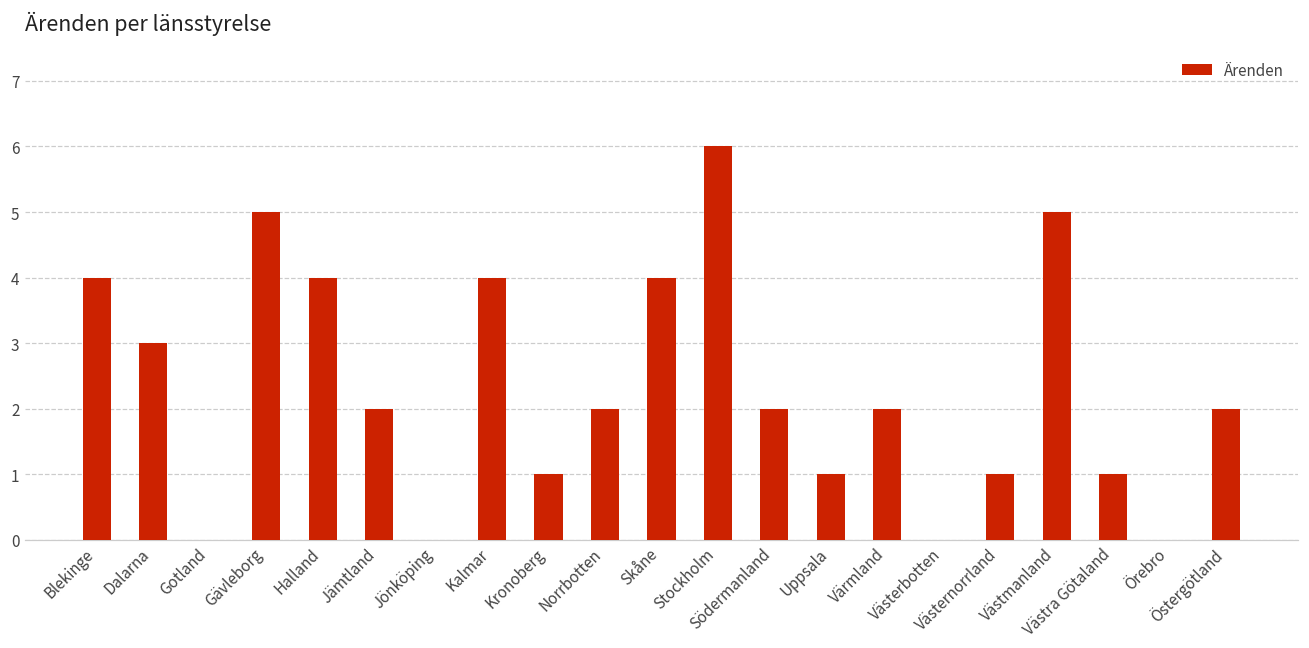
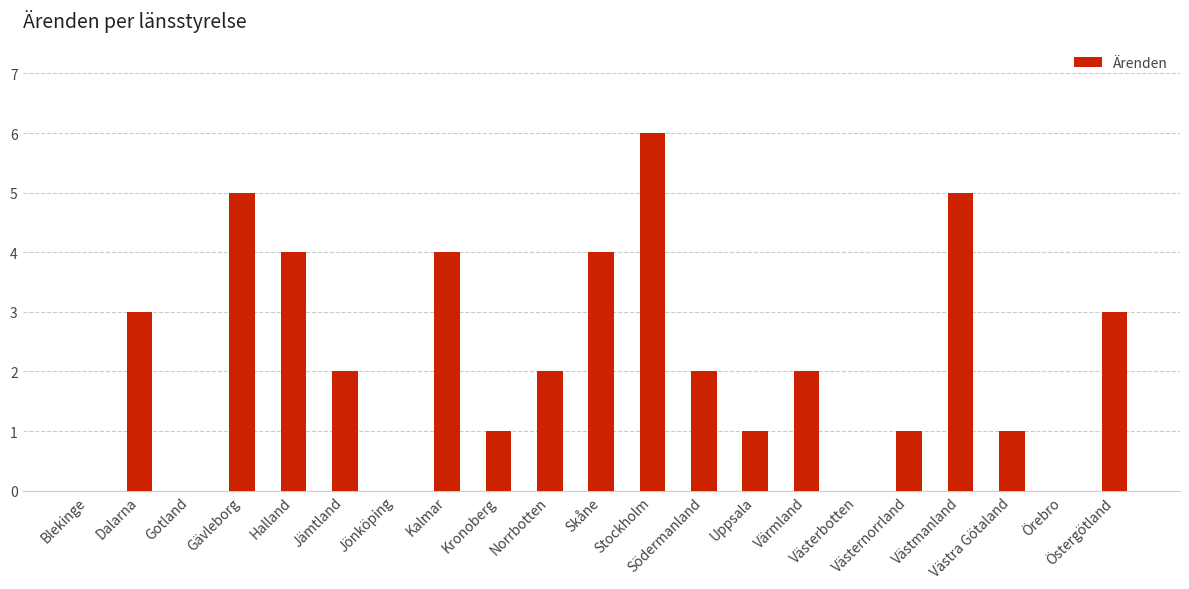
  {
-   "Blekinge": 4,
+   "Blekinge": 0,
    "Dalarna": 3,
    "Gotland": 0,
    "Gävleborg": 5,
    "Halland": 4,
    "Jämtland": 2,
    "Jönköping": 0,
    "Kalmar": 4,
    "Kronoberg": 1,
    "Norrbotten": 2,
    "Skåne": 4,
    "Stockholm": 6,
    "Södermanland": 2,
    "Uppsala": 1,
    "Värmland": 2,
    "Västerbotten": 0,
    "Västernorrland": 1,
    "Västmanland": 5,
    "Västra Götaland": 1,
    "Örebro": 0,
-   "Östergötland": 2
+   "Östergötland": 3
  }
